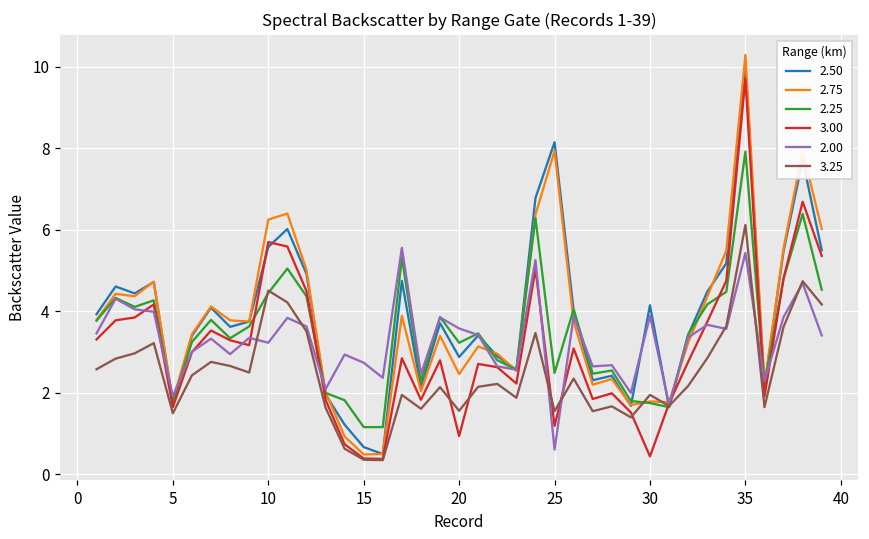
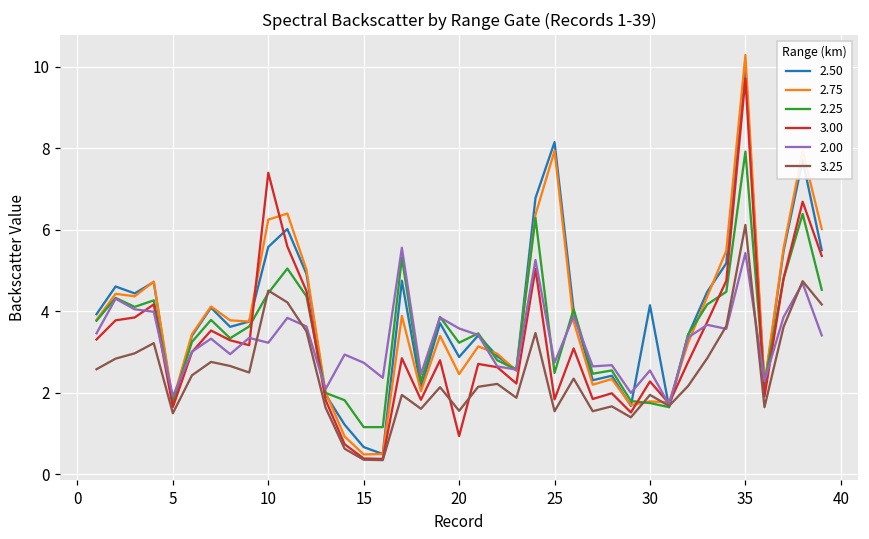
  {
    "2.50": {
      "10": 5.6,
      "15": 0.7,
      "20": 2.9,
      "25": 8.2,
      "30": 4.2,
      "35": 9.9
    },
    "2.75": {
      "10": 6.3,
      "15": 0.5,
      "20": 2.5,
      "25": 7.9,
      "35": 10.3
    },
    "2.25": {
      "15": 1.2,
      "20": 3.2,
      "25": 2.5,
      "35": 7.9
    },
    "3.00": {
      "5": 1.7,
-     "10": 5.7,
+     "10": 7.4,
      "20": 0.9,
-     "25": 1.2,
-     "30": 0.4,
+     "25": 1.8,
+     "30": 2.3,
      "35": 9.7
    },
    "2.00": {
      "5": 1.9,
      "10": 3.2,
      "15": 2.7,
      "20": 3.6,
-     "25": 0.6,
-     "30": 3.9,
+     "25": 2.7,
+     "30": 2.6,
      "35": 5.4
    },
    "3.25": {
      "5": 1.5,
      "20": 1.6,
      "25": 1.6,
      "30": 2.0,
      "35": 6.1
    }
  }
